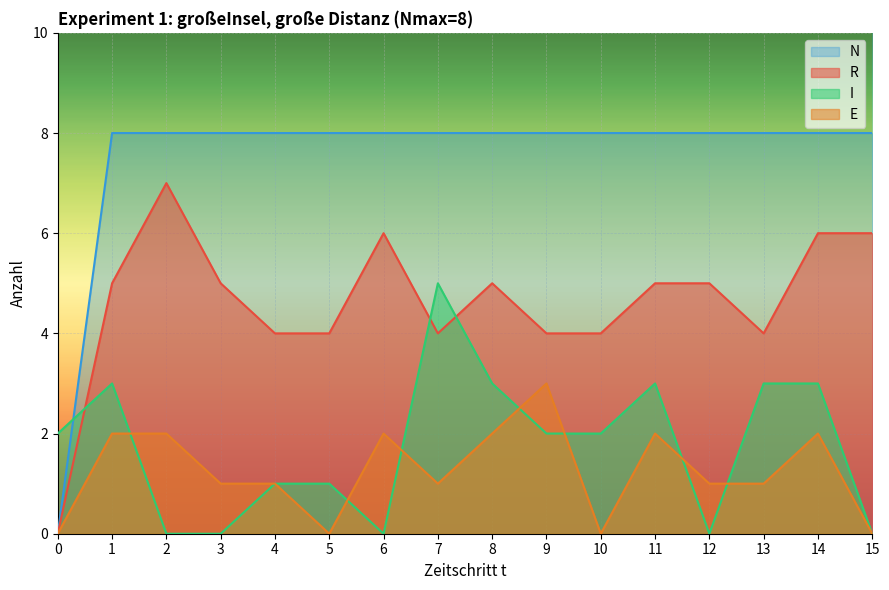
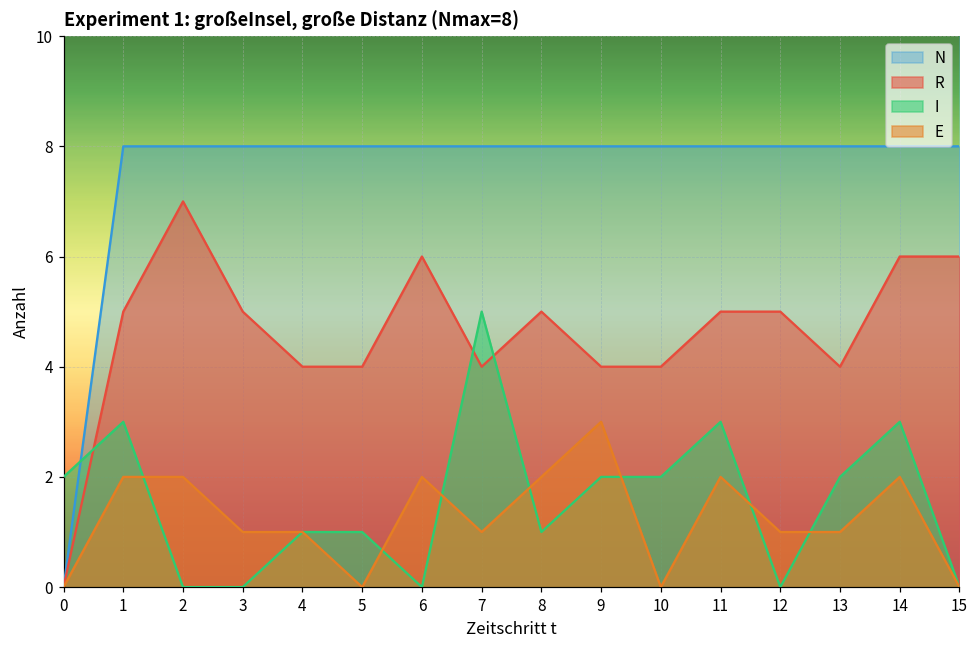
  {
    "N": {
      "1": 8,
      "2": 8,
      "3": 8,
      "4": 8,
      "5": 8,
      "6": 8,
      "7": 8,
      "8": 8,
      "9": 8,
      "10": 8,
      "11": 8,
      "12": 8,
      "13": 8,
      "14": 8,
      "15": 8
    },
    "I": {
      "0": 2,
      "1": 3,
      "2": 0,
      "3": 0,
      "5": 1,
      "6": 0,
      "7": 5,
-     "8": 3,
+     "8": 1,
      "9": 2,
      "10": 2,
      "11": 3,
      "12": 0,
-     "13": 3,
+     "13": 2,
      "14": 3
    }
  }
